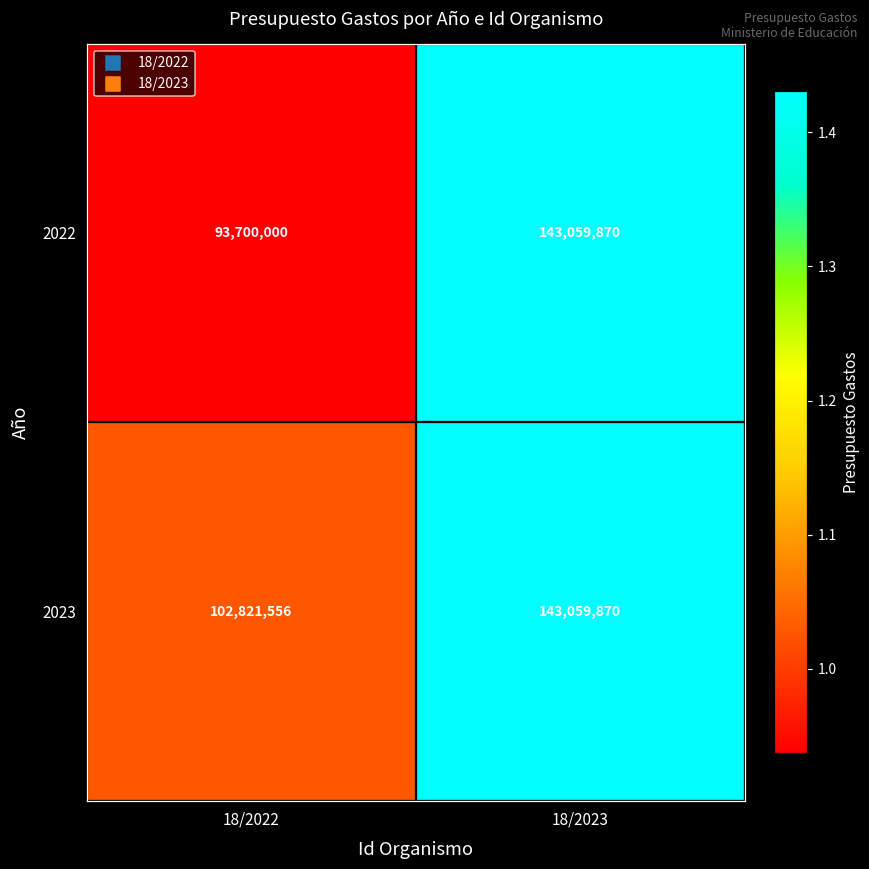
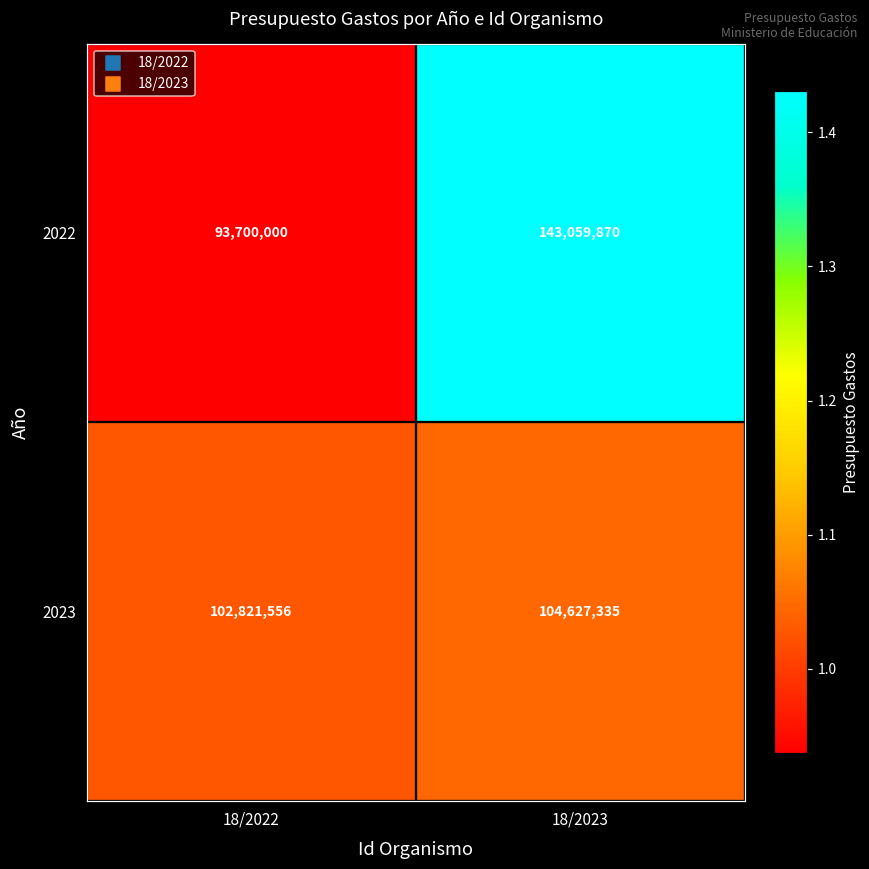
  {
    "2022": {
      "18/2022": "93,700,000",
      "18/2023": "143,059,870"
    },
    "2023": {
      "18/2022": "102,821,556",
-     "18/2023": "143,059,870"
+     "18/2023": "104,627,335"
    }
  }
